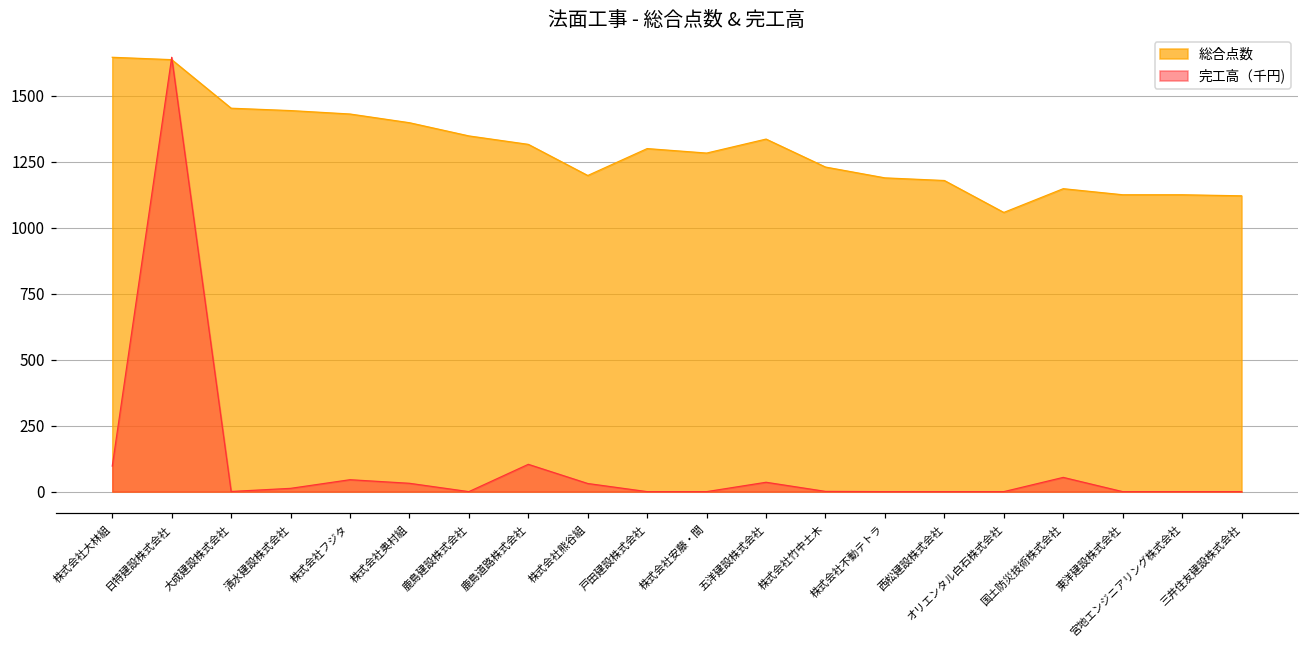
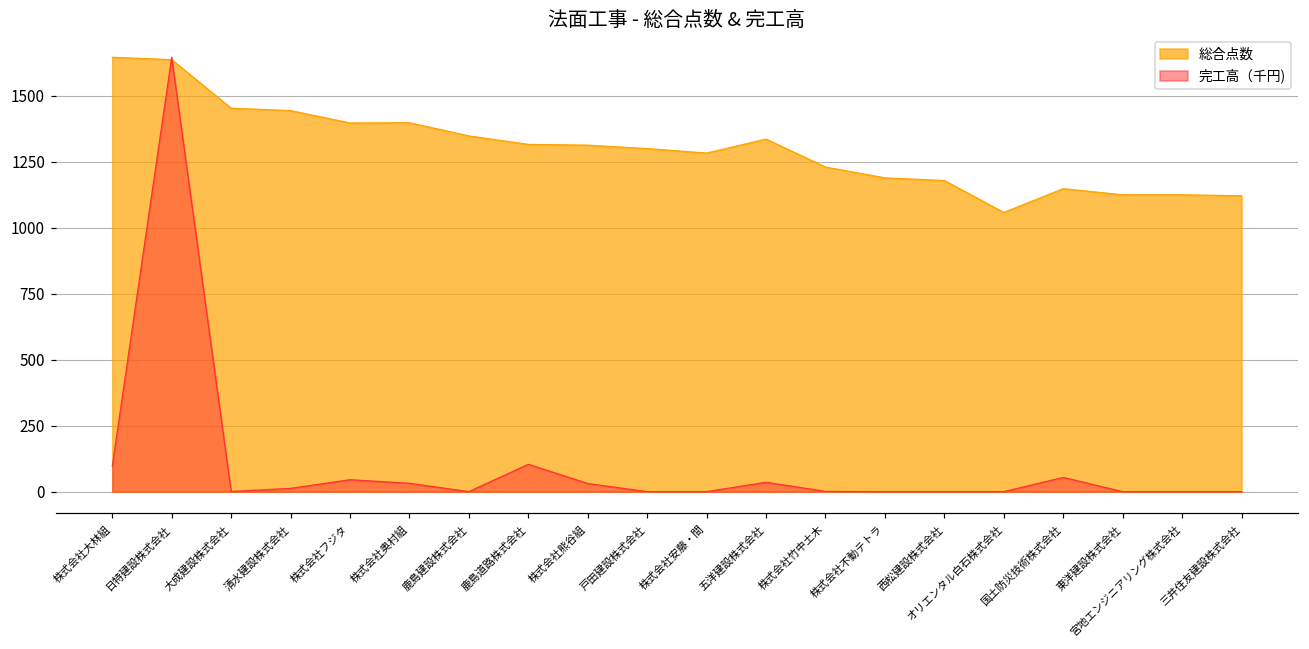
  {
    "総合点数": {
      "株式会社大林組": 1650,
      "大成建設株式会社": 1450,
      "清水建設株式会社": 1440,
-     "株式会社フジタ": 1430,
+     "株式会社フジタ": 1400,
      "株式会社奥村組": 1400,
      "鹿島建設株式会社": 1350,
      "鹿島道路株式会社": 1320,
-     "株式会社熊谷組": 1200,
+     "株式会社熊谷組": 1310,
      "戸田建設株式会社": 1300,
      "株式会社安藤・間": 1280,
      "五洋建設株式会社": 1340,
      "株式会社竹中土木": 1230,
      "株式会社不動テトラ": 1190,
      "西松建設株式会社": 1180,
      "オリエンタル白石株式会社": 1060,
      "国土防災技術株式会社": 1150,
      "東洋建設株式会社": 1130,
      "宮地エンジニアリング株式会社": 1130,
      "三井住友建設株式会社": 1120
    },
    "完工高（千円)": {
      "株式会社大林組": 100,
      "大成建設株式会社": 0,
      "清水建設株式会社": 10,
      "株式会社フジタ": 50,
      "株式会社奥村組": 30,
      "鹿島建設株式会社": 0,
      "鹿島道路株式会社": 100,
      "株式会社熊谷組": 30,
      "戸田建設株式会社": 0,
      "株式会社安藤・間": 0,
      "五洋建設株式会社": 40,
      "株式会社竹中土木": 0,
      "株式会社不動テトラ": 0,
      "西松建設株式会社": 0,
      "オリエンタル白石株式会社": 0,
      "国土防災技術株式会社": 50,
      "東洋建設株式会社": 0,
      "宮地エンジニアリング株式会社": 0,
      "三井住友建設株式会社": 0
    }
  }
